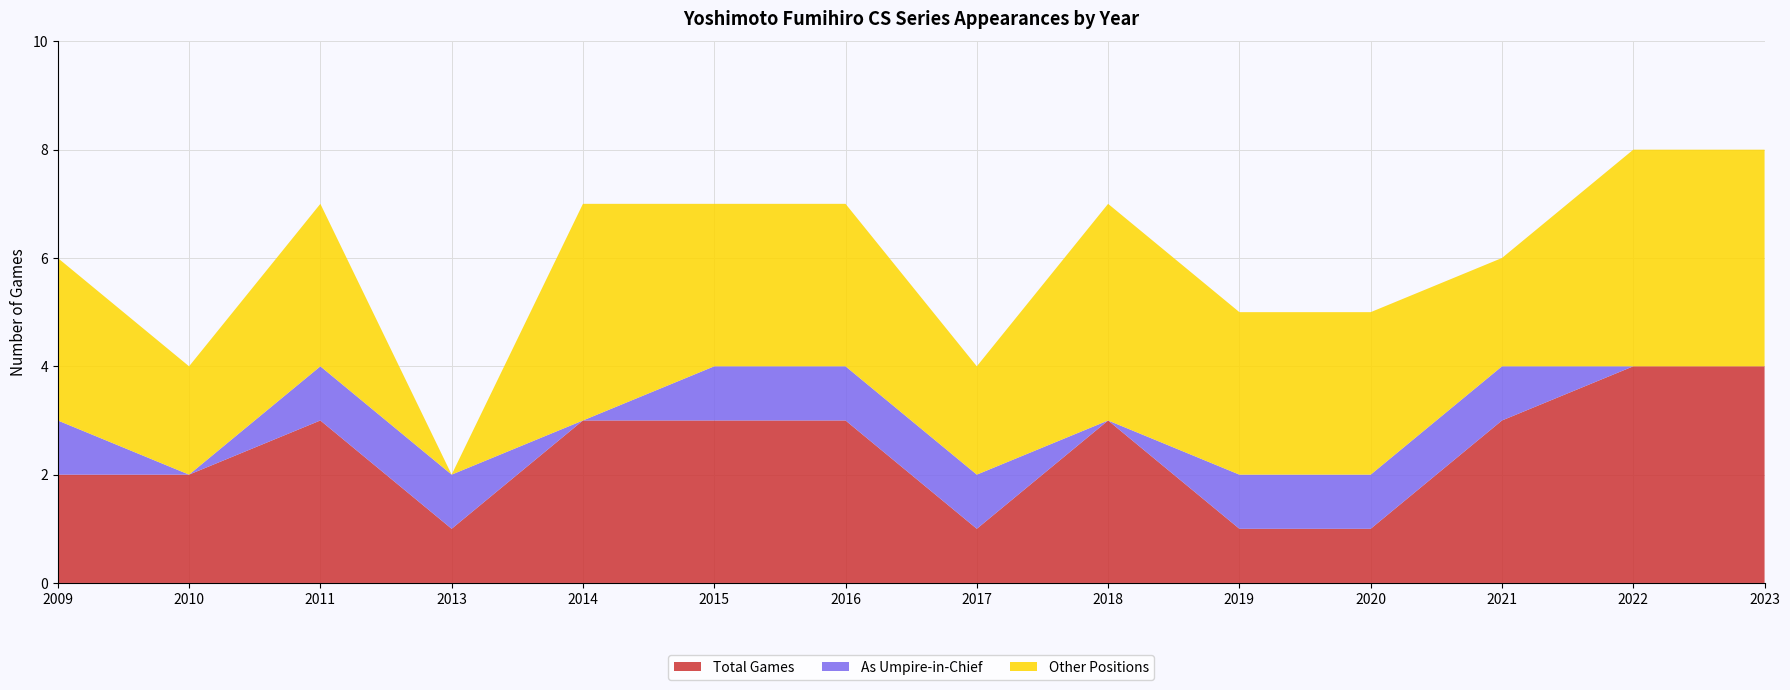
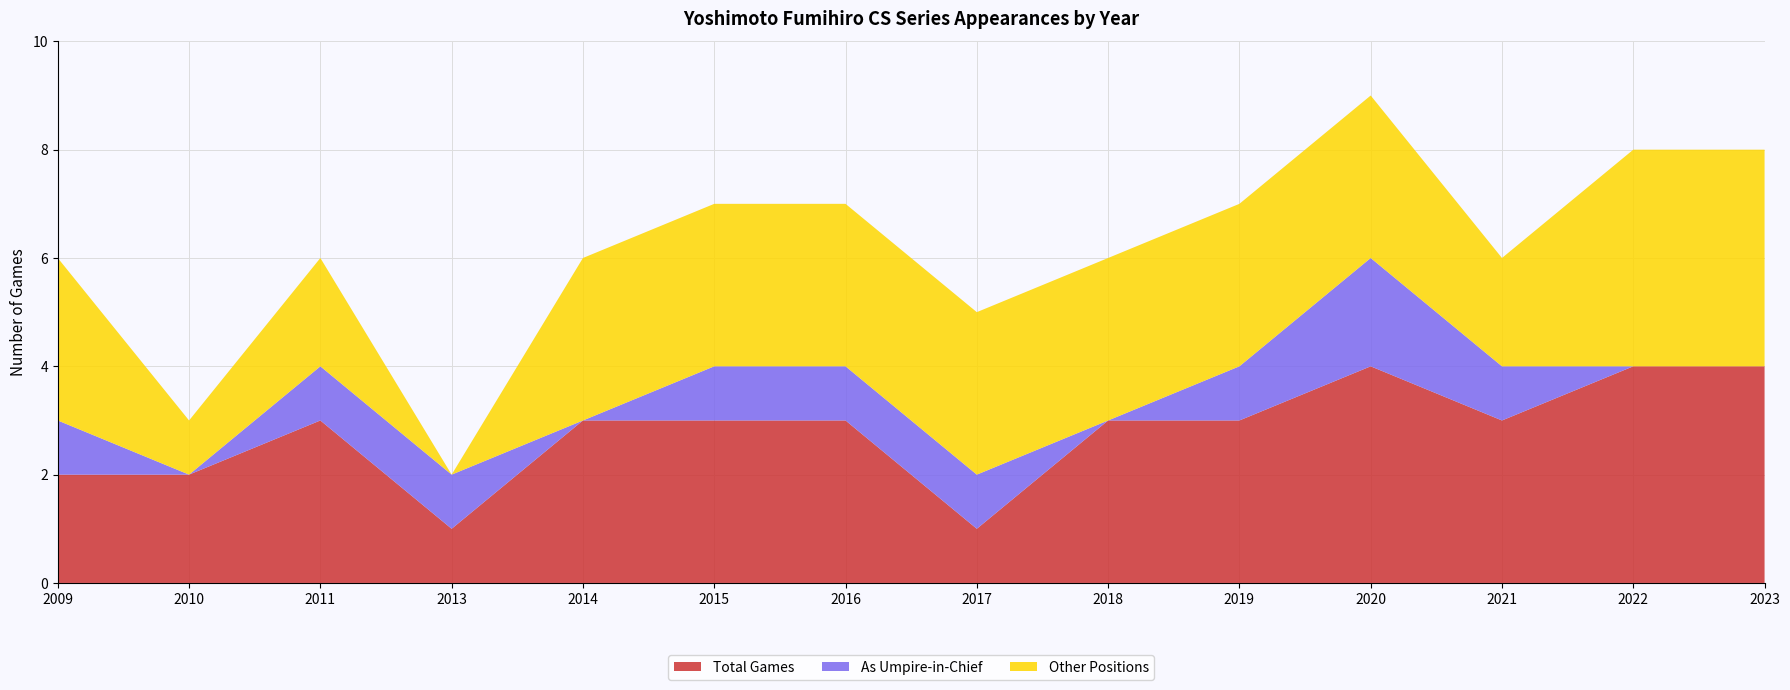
  {
    "Total Games": {
      "2009": 2,
      "2011": 3,
      "2013": 1,
      "2015": 3,
      "2016": 3,
      "2017": 1,
-     "2019": 1,
-     "2020": 1,
+     "2019": 3,
+     "2020": 4,
      "2021": 3
    },
    "As Umpire-in-Chief": {
-     "2020": 1
+     "2020": 2
    },
    "Other Positions": {
      "2009": 3,
-     "2010": 2,
-     "2011": 3,
-     "2014": 4,
+     "2010": 1,
+     "2011": 2,
+     "2014": 3,
      "2015": 3,
      "2016": 3,
-     "2017": 2,
-     "2018": 4,
+     "2017": 3,
+     "2018": 3,
      "2019": 3,
      "2020": 3,
      "2021": 2,
      "2022": 4,
      "2023": 4
    }
  }
